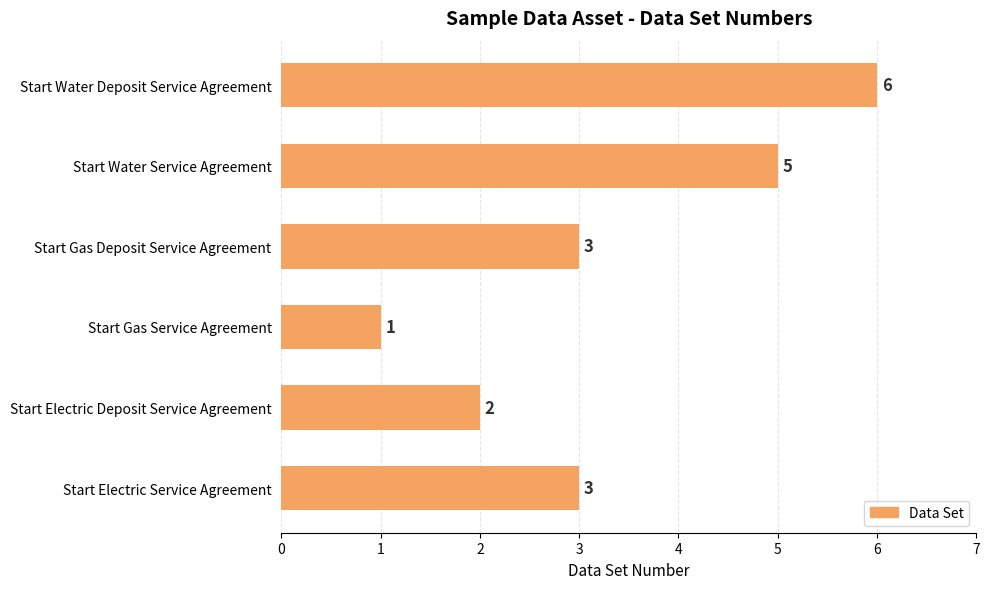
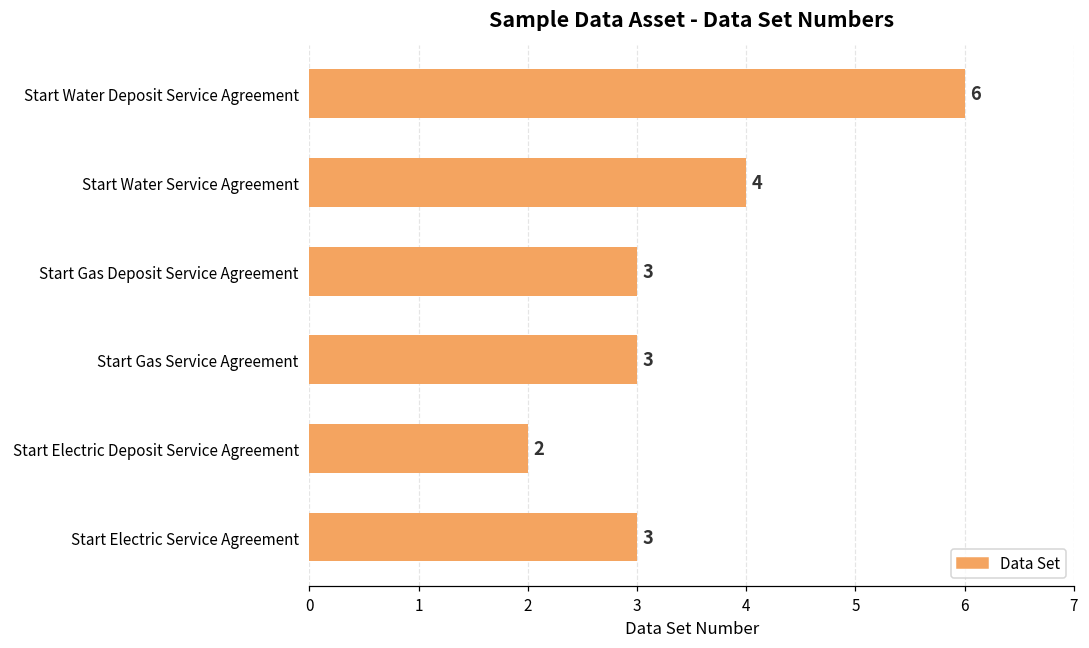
  {
    "Start Water Deposit Service Agreement": 6,
-   "Start Water Service Agreement": 5,
+   "Start Water Service Agreement": 4,
    "Start Gas Deposit Service Agreement": 3,
-   "Start Gas Service Agreement": 1,
+   "Start Gas Service Agreement": 3,
    "Start Electric Deposit Service Agreement": 2,
    "Start Electric Service Agreement": 3
  }
